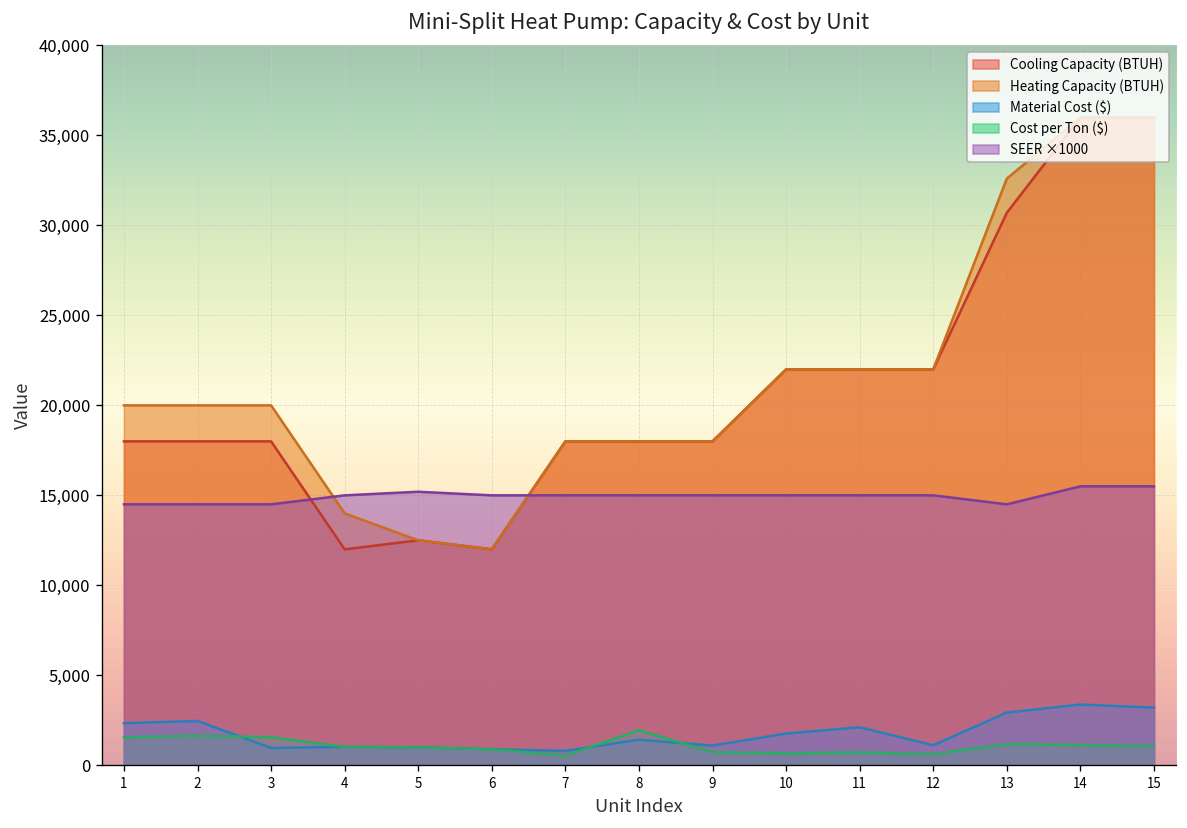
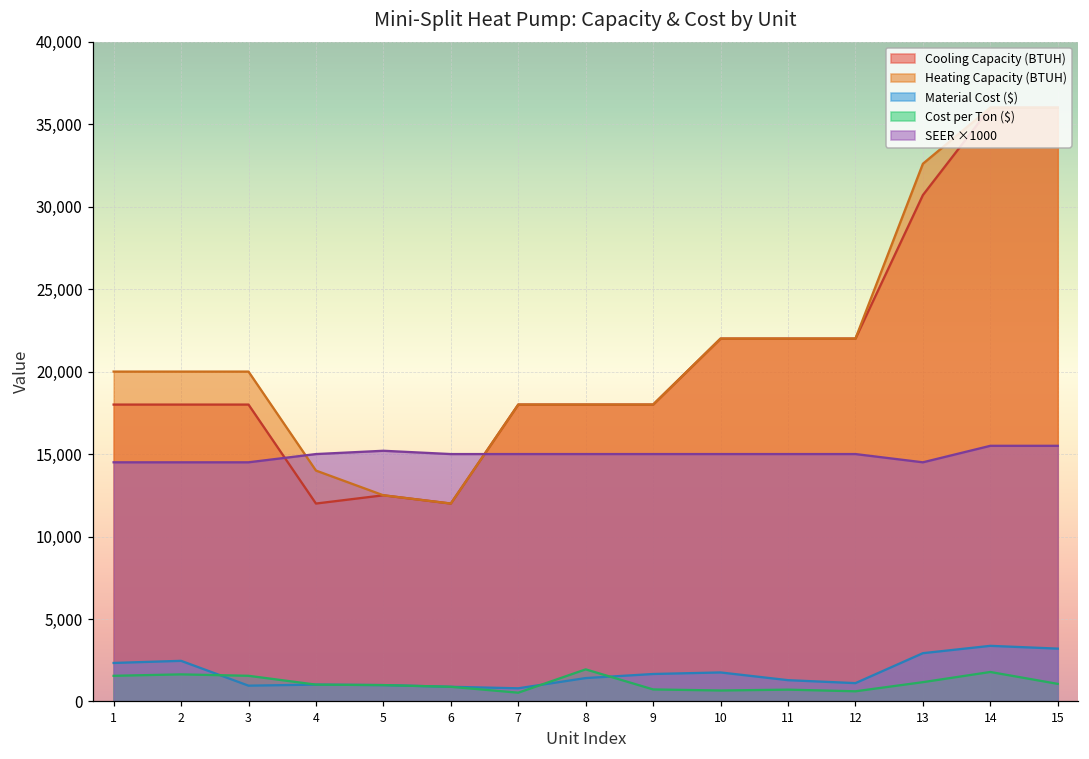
  {
    "Material Cost ($)": {
      "1": "2,300",
      "2": "2,500",
      "3": "1,000",
      "7": "800",
      "8": "1,400",
-     "9": "1,100",
+     "9": "1,700",
      "10": "1,800",
-     "11": "2,100",
+     "11": "1,300",
      "12": "1,100",
      "13": "2,900",
      "14": "3,400",
      "15": "3,200"
    },
    "Cost per Ton ($)": {
      "1": "1,600",
      "2": "1,600",
      "3": "1,600",
      "7": "500",
      "8": "1,900",
      "9": "700",
      "10": "700",
      "11": "700",
      "12": "600",
      "13": "1,200",
-     "14": "1,100",
+     "14": "1,800",
      "15": "1,100"
    },
    "SEER ×1000": {
      "1": "14,500",
      "2": "14,500",
      "3": "14,500",
      "4": "15,000",
      "5": "15,200",
      "6": "15,000",
      "7": "15,000",
      "8": "15,000",
      "9": "15,000",
      "10": "15,000",
      "11": "15,000",
      "12": "15,000",
      "13": "14,500",
      "14": "15,500",
      "15": "15,500"
    }
  }
